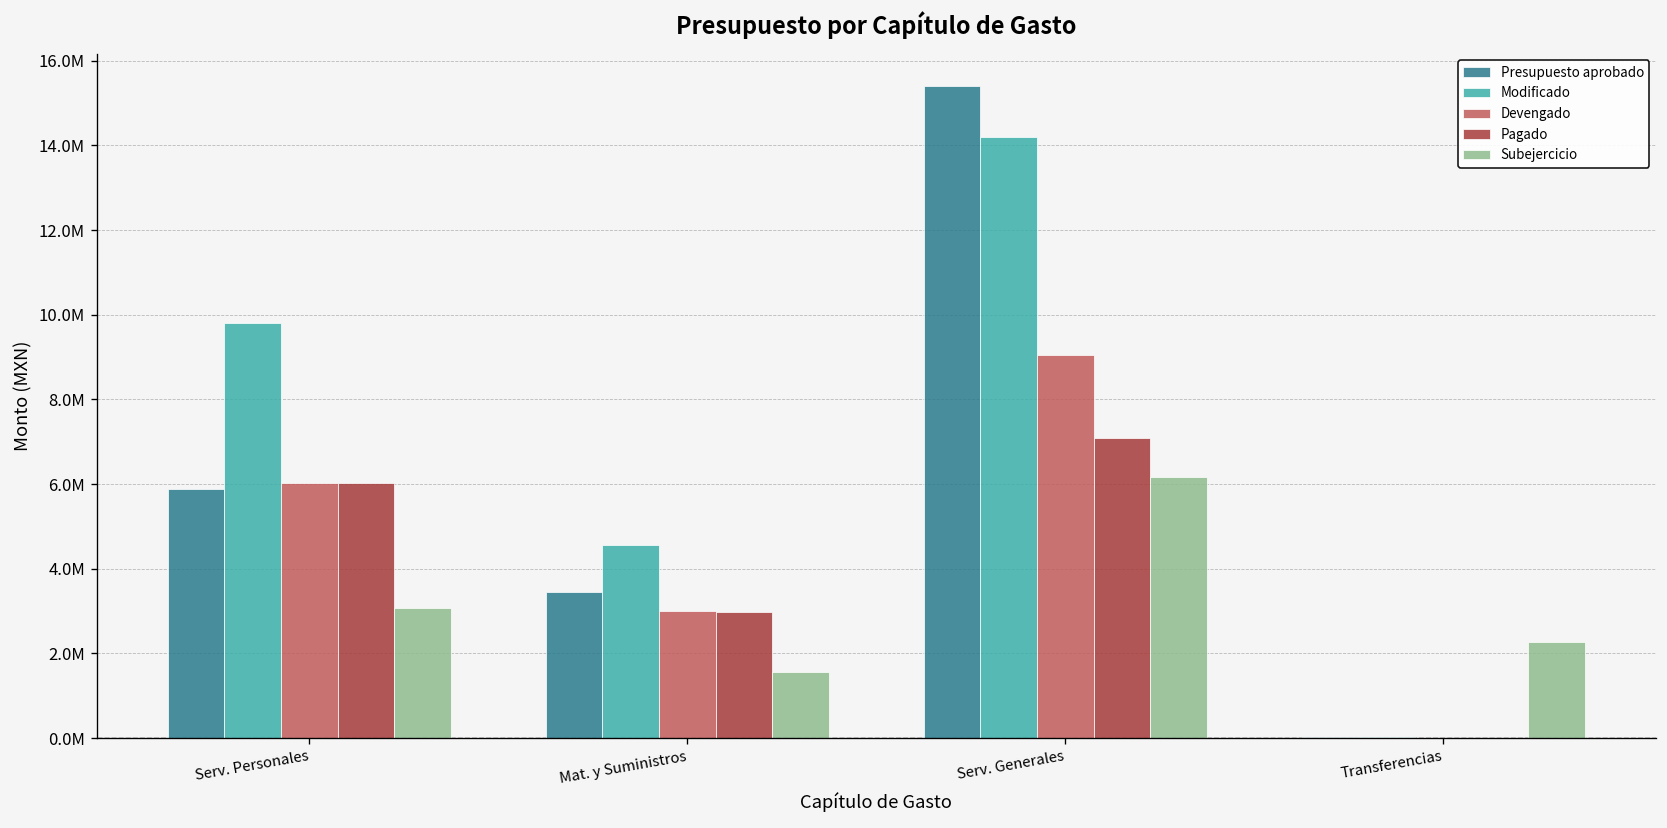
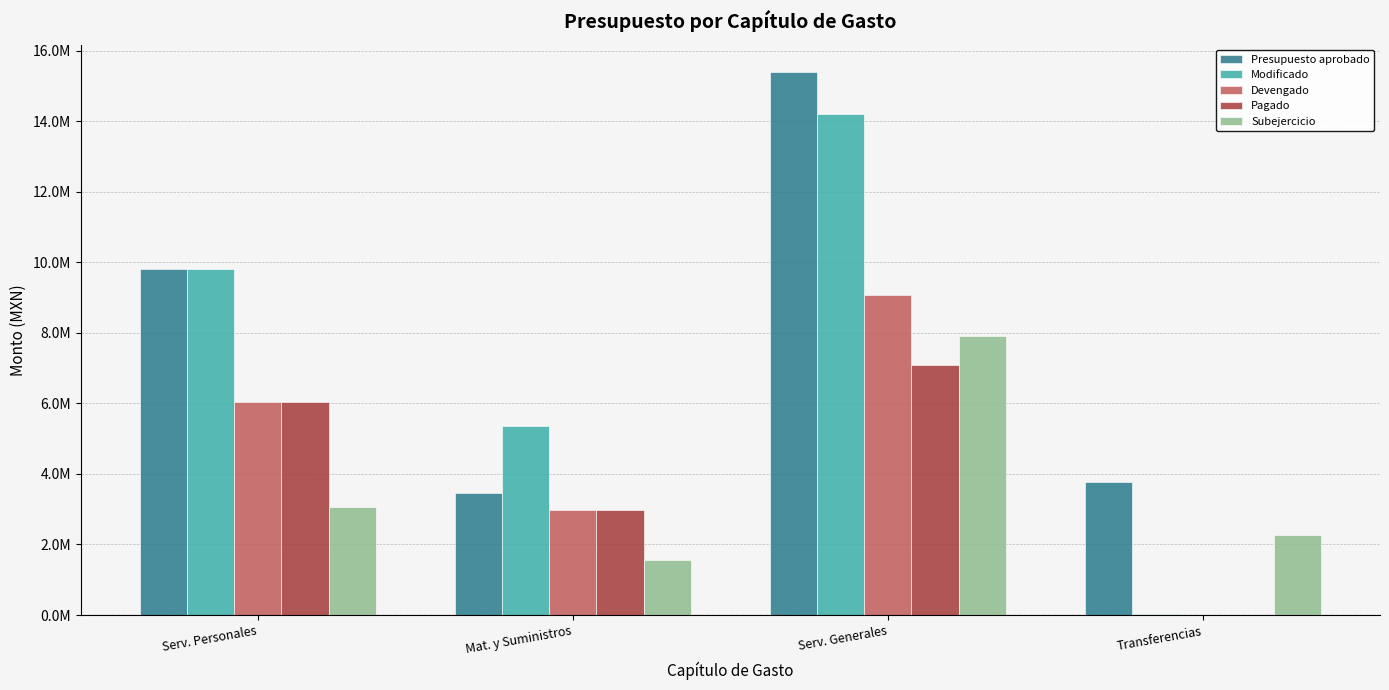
  {
    "Presupuesto aprobado": {
-     "Serv. Personales": 5900000,
+     "Serv. Personales": 9800000,
      "Mat. y Suministros": 3400000,
      "Serv. Generales": 15400000,
-     "Transferencias": 0
+     "Transferencias": 3800000
    },
    "Modificado": {
      "Serv. Personales": 9800000,
-     "Mat. y Suministros": 4500000,
+     "Mat. y Suministros": 5300000,
      "Serv. Generales": 14200000
    },
    "Subejercicio": {
      "Serv. Personales": 3100000,
      "Mat. y Suministros": 1600000,
-     "Serv. Generales": 6200000,
+     "Serv. Generales": 7900000,
      "Transferencias": 2300000
    }
  }
